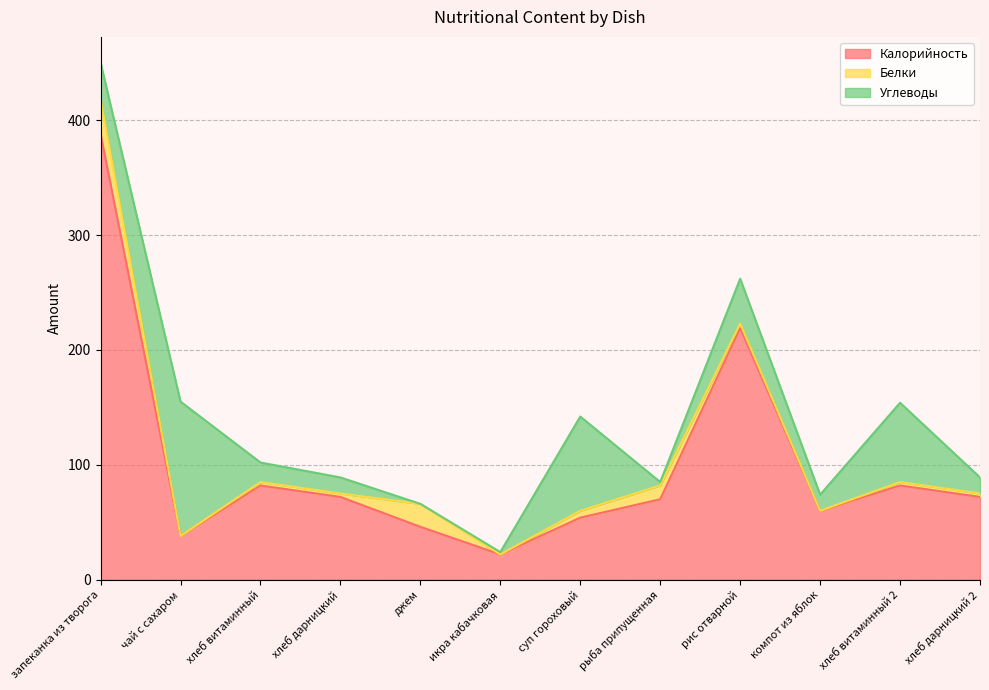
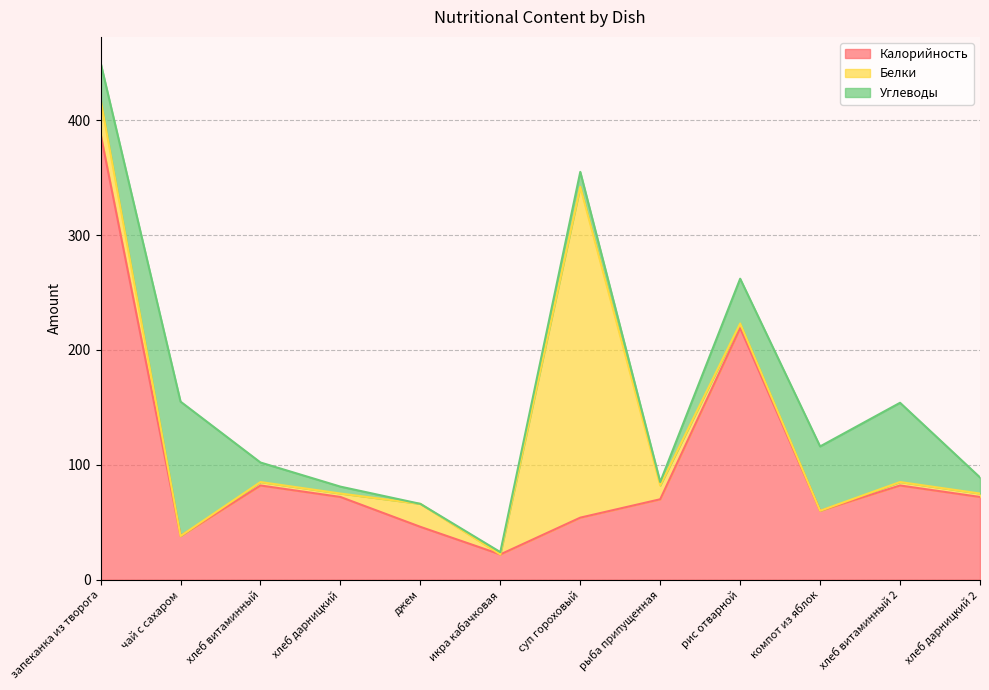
  {
    "Калорийность": {
      "запеканка из творога": 388,
      "хлеб витаминный": 82,
      "хлеб дарницкий": 72,
      "джем": 46,
      "суп гороховый": 54,
      "рыба припущенная": 70,
      "рис отварной": 219,
      "хлеб витаминный 2": 82,
      "хлеб дарницкий 2": 72
    },
    "Белки": {
      "запеканка из творога": 30,
      "хлеб витаминный": 3,
      "хлеб дарницкий": 3,
-     "суп гороховый": 6,
+     "суп гороховый": 288,
      "рыба припущенная": 12,
      "рис отварной": 4,
      "хлеб витаминный 2": 3,
      "хлеб дарницкий 2": 3
    },
    "Углеводы": {
      "запеканка из творога": 32,
      "чай с сахаром": 117,
      "хлеб витаминный": 17,
-     "хлеб дарницкий": 14,
-     "суп гороховый": 82,
+     "хлеб дарницкий": 6,
+     "суп гороховый": 13,
      "рыба припущенная": 3,
      "рис отварной": 39,
-     "компот из яблок": 14,
+     "компот из яблок": 56,
      "хлеб витаминный 2": 69,
      "хлеб дарницкий 2": 14
    }
  }
